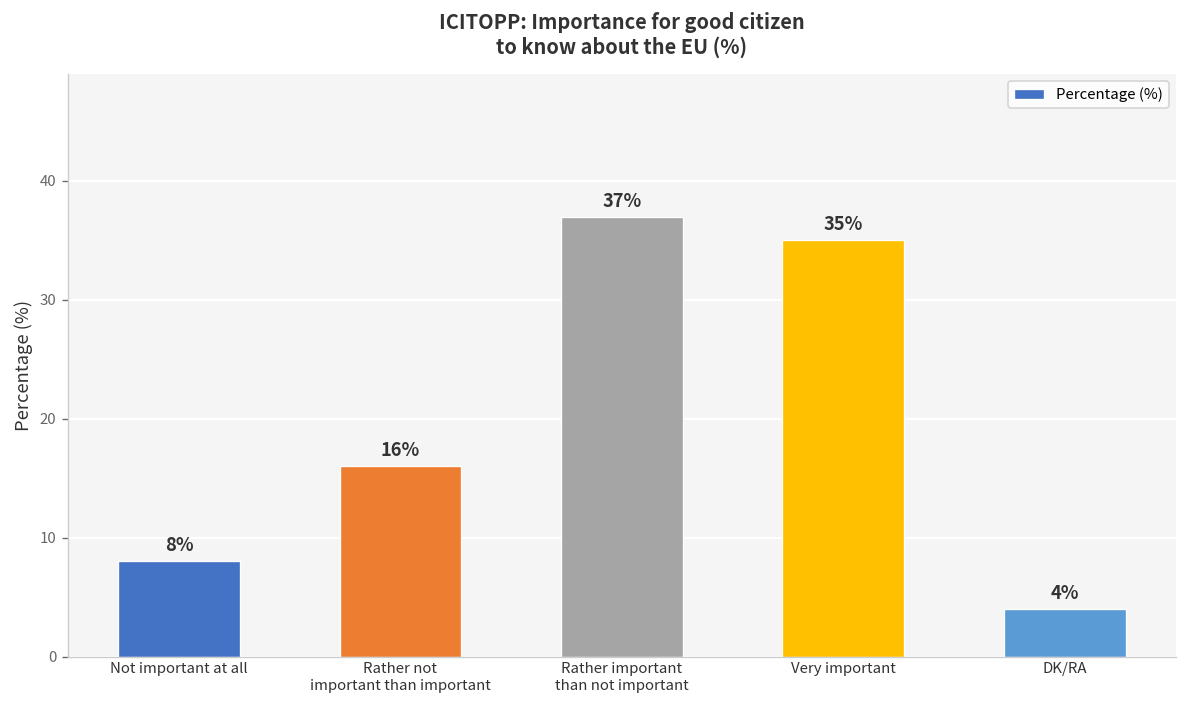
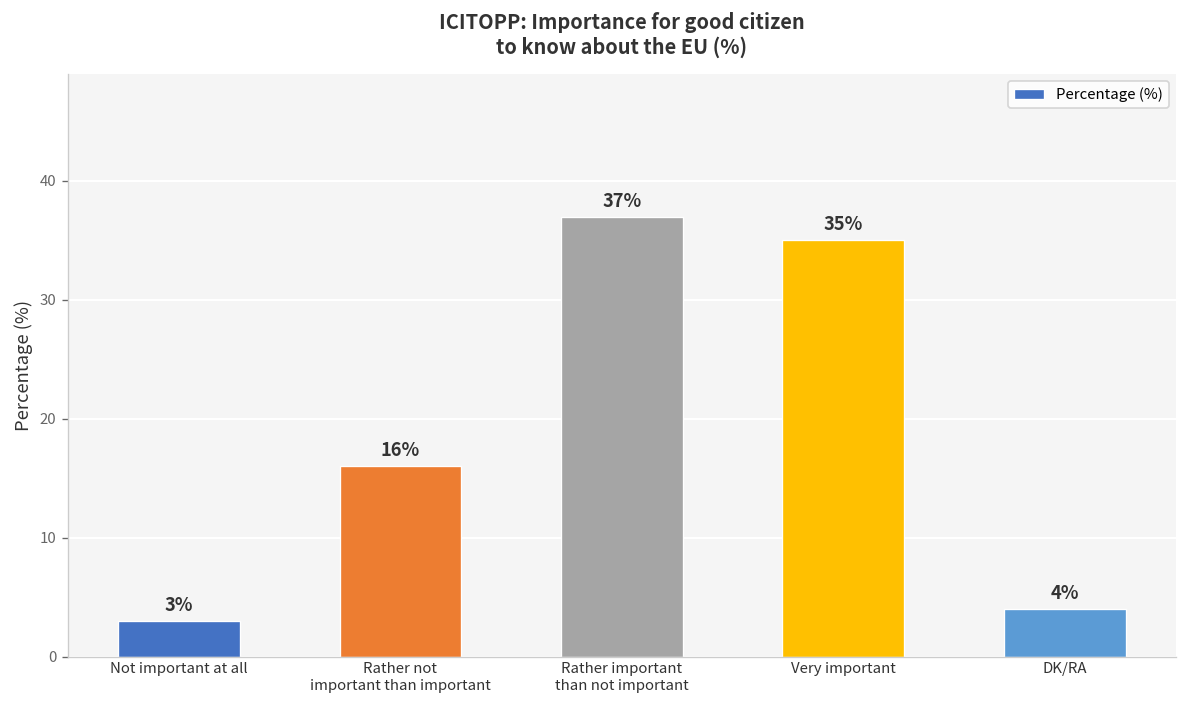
  {
-   "Not important at all": "8%",
+   "Not important at all": "3%",
    "Rather not important than important": "16%",
    "Rather important than not important": "37%",
    "Very important": "35%",
    "DK/RA": "4%"
  }
